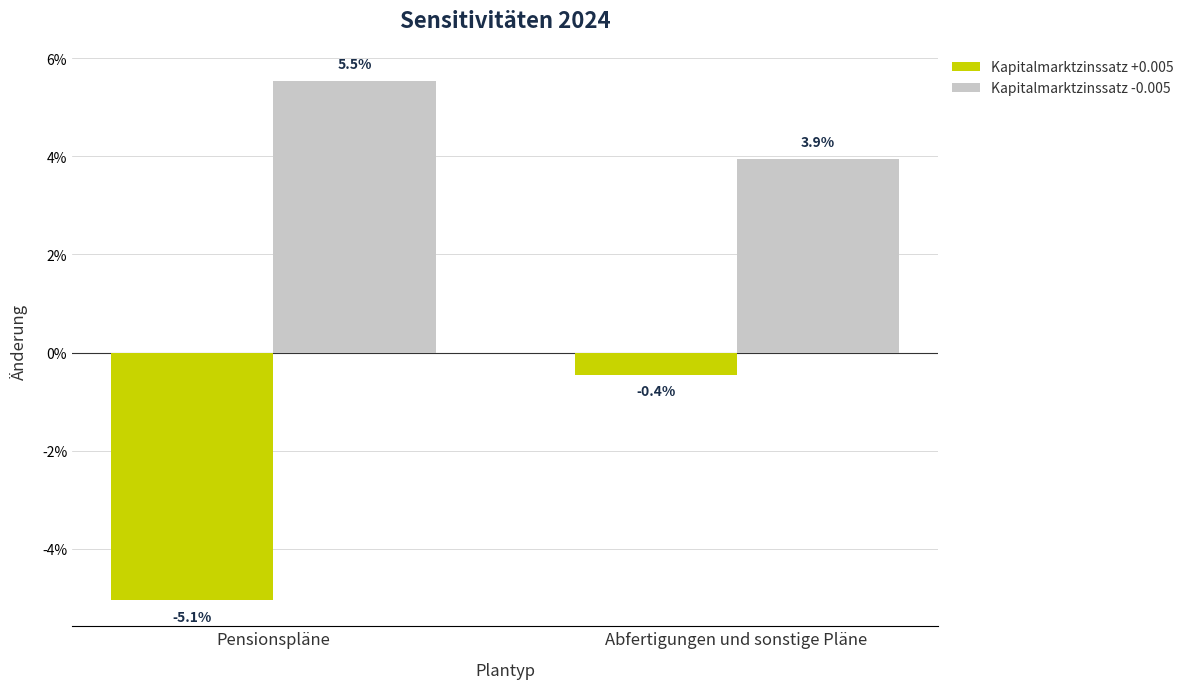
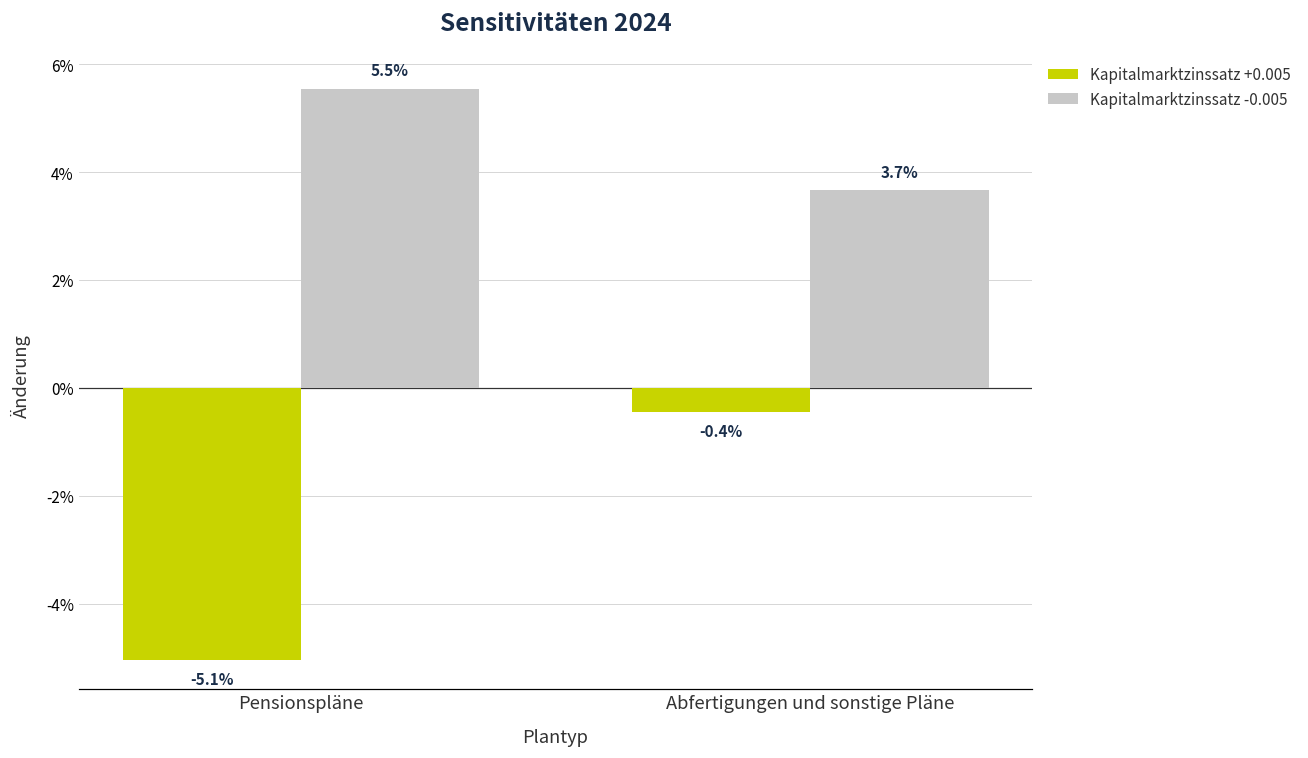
  {
    "Kapitalmarktzinssatz +0.005": {
      "Pensionspläne": "-5.1%",
      "Abfertigungen und sonstige Pläne": "-0.4%"
    },
    "Kapitalmarktzinssatz -0.005": {
      "Pensionspläne": "5.5%",
-     "Abfertigungen und sonstige Pläne": "3.9%"
+     "Abfertigungen und sonstige Pläne": "3.7%"
    }
  }
